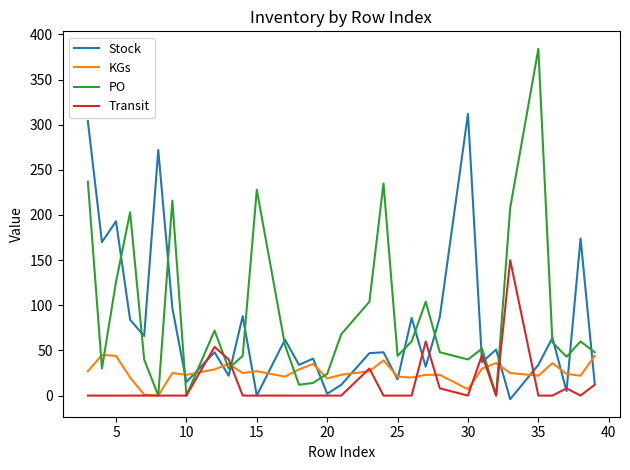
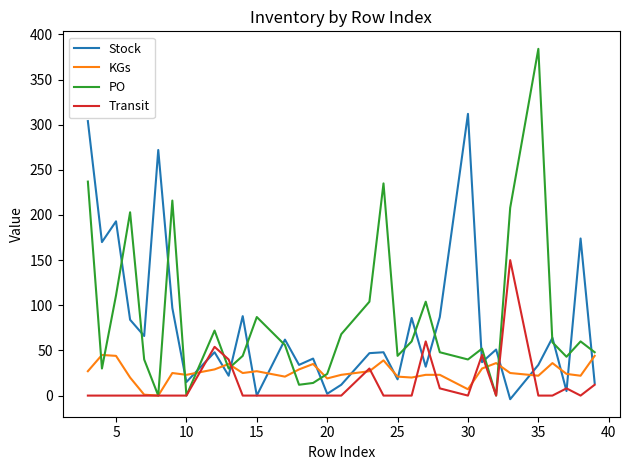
  {
    "Stock": {
      "5": 190,
      "10": 20,
      "25": 20,
      "30": 310,
      "35": 30
    },
    "KGs": {
      "5": 40,
      "10": 20,
      "15": 30,
      "20": 20,
      "25": 20,
      "30": 10,
      "35": 20
    },
    "PO": {
-     "5": 130,
-     "15": 230,
+     "5": 110,
+     "15": 90,
      "20": 20,
      "25": 40,
      "30": 40,
      "35": 380
    },
    "Transit": {
      "5": 0,
      "25": 0,
      "30": 0,
      "35": 0
    }
  }
